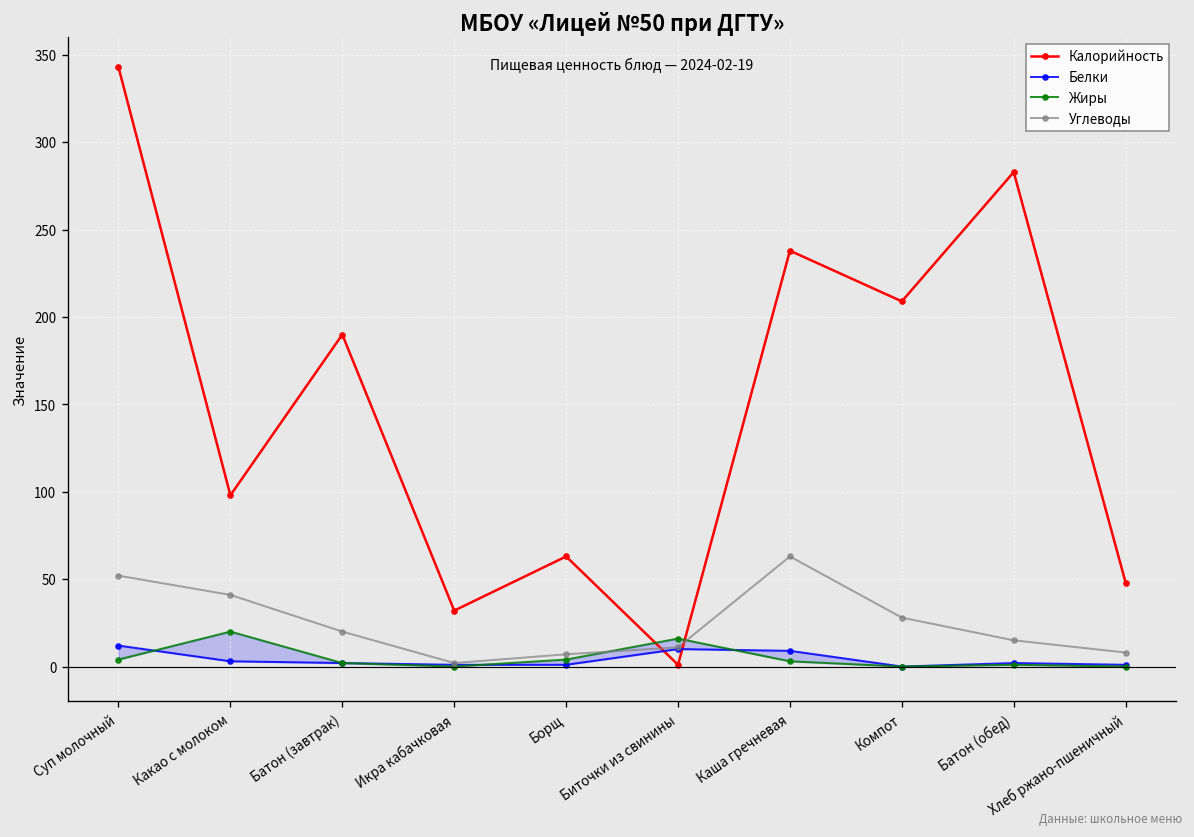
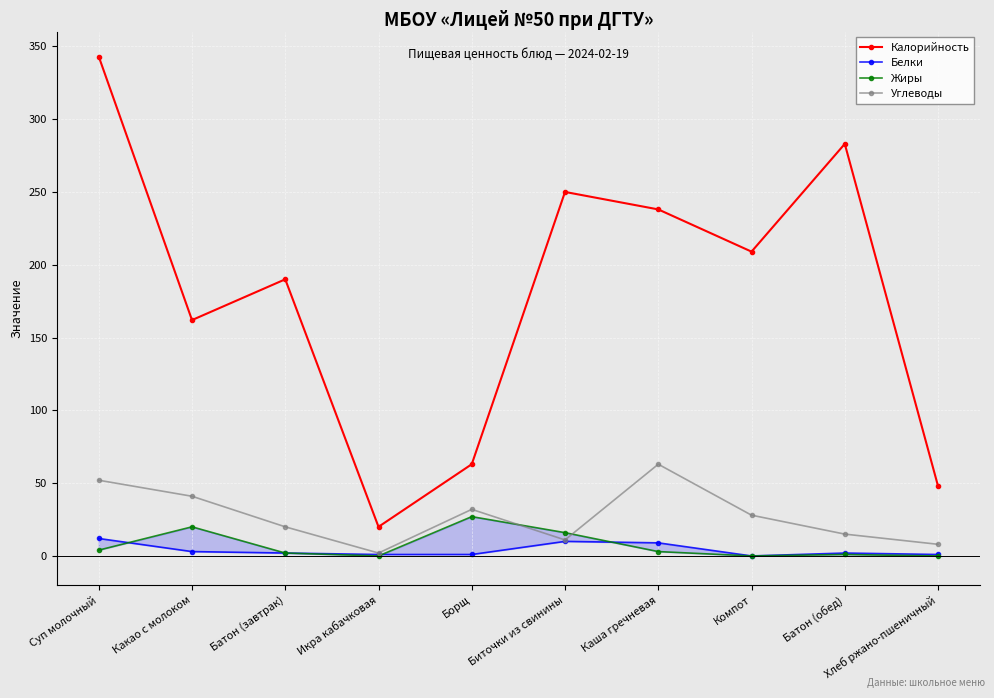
  {
    "Калорийность": {
      "Суп молочный": 343,
-     "Какао с молоком": 98,
+     "Какао с молоком": 162,
      "Батон (завтрак)": 190,
-     "Икра кабачковая": 32,
+     "Икра кабачковая": 20,
      "Борщ": 63,
-     "Биточки из свинины": 1,
+     "Биточки из свинины": 250,
      "Каша гречневая": 238,
      "Компот": 209,
      "Батон (обед)": 283,
      "Хлеб ржано-пшеничный": 48
    },
    "Жиры": {
      "Суп молочный": 4,
-     "Борщ": 4,
+     "Борщ": 27,
      "Каша гречневая": 3
    },
    "Углеводы": {
      "Суп молочный": 52,
      "Какао с молоком": 41,
      "Батон (завтрак)": 20,
-     "Борщ": 7,
+     "Борщ": 32,
      "Каша гречневая": 63,
      "Компот": 28,
      "Батон (обед)": 15,
      "Хлеб ржано-пшеничный": 8
    }
  }
